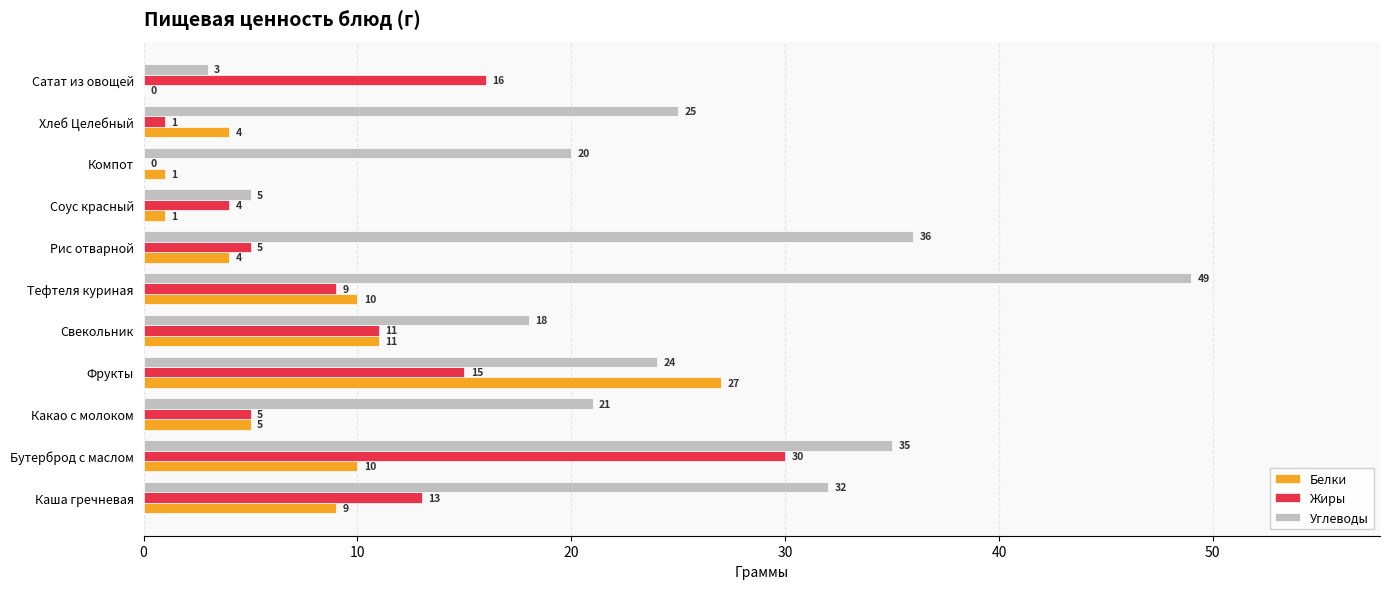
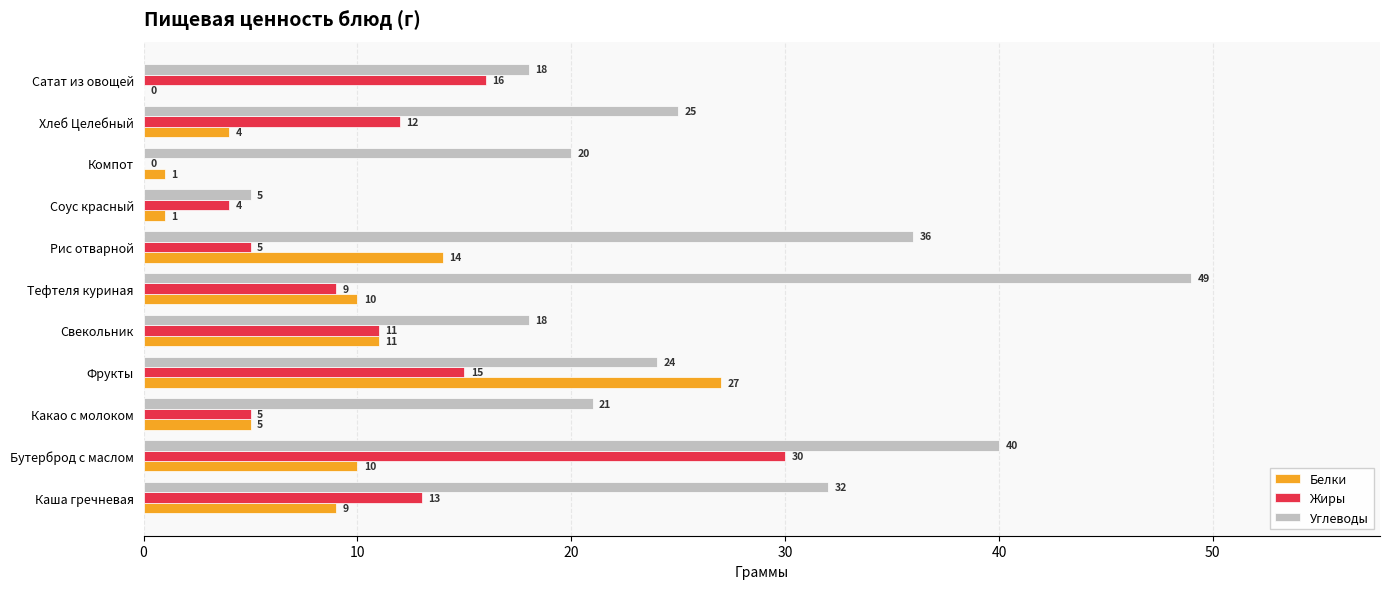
  {
    "Белки": {
      "Сатат из овощей": 0,
      "Хлеб Целебный": 4,
      "Компот": 1,
      "Соус красный": 1,
-     "Рис отварной": 4,
+     "Рис отварной": 14,
      "Тефтеля куриная": 10,
      "Свекольник": 11,
      "Фрукты": 27,
      "Какао с молоком": 5,
      "Бутерброд с маслом": 10,
      "Каша гречневая": 9
    },
    "Жиры": {
      "Сатат из овощей": 16,
-     "Хлеб Целебный": 1,
+     "Хлеб Целебный": 12,
      "Компот": 0,
      "Соус красный": 4,
      "Рис отварной": 5,
      "Тефтеля куриная": 9,
      "Свекольник": 11,
      "Фрукты": 15,
      "Какао с молоком": 5,
      "Бутерброд с маслом": 30,
      "Каша гречневая": 13
    },
    "Углеводы": {
-     "Сатат из овощей": 3,
+     "Сатат из овощей": 18,
      "Хлеб Целебный": 25,
      "Компот": 20,
      "Соус красный": 5,
      "Рис отварной": 36,
      "Тефтеля куриная": 49,
      "Свекольник": 18,
      "Фрукты": 24,
      "Какао с молоком": 21,
-     "Бутерброд с маслом": 35,
+     "Бутерброд с маслом": 40,
      "Каша гречневая": 32
    }
  }
